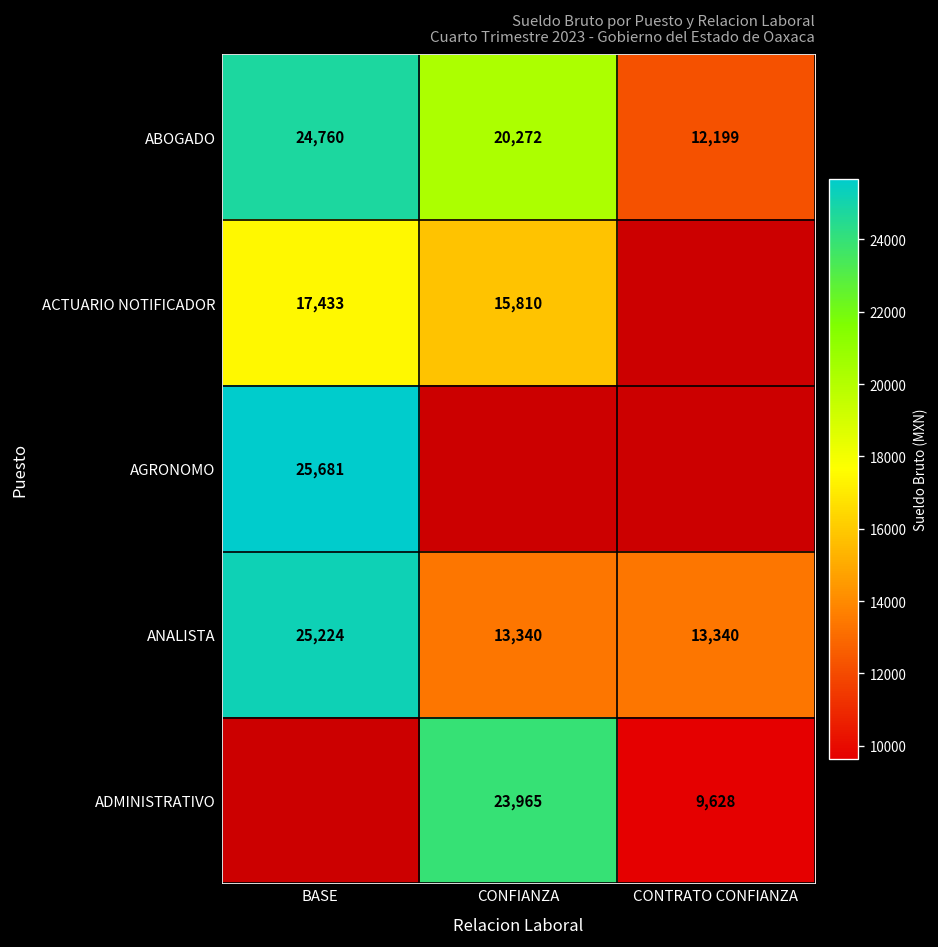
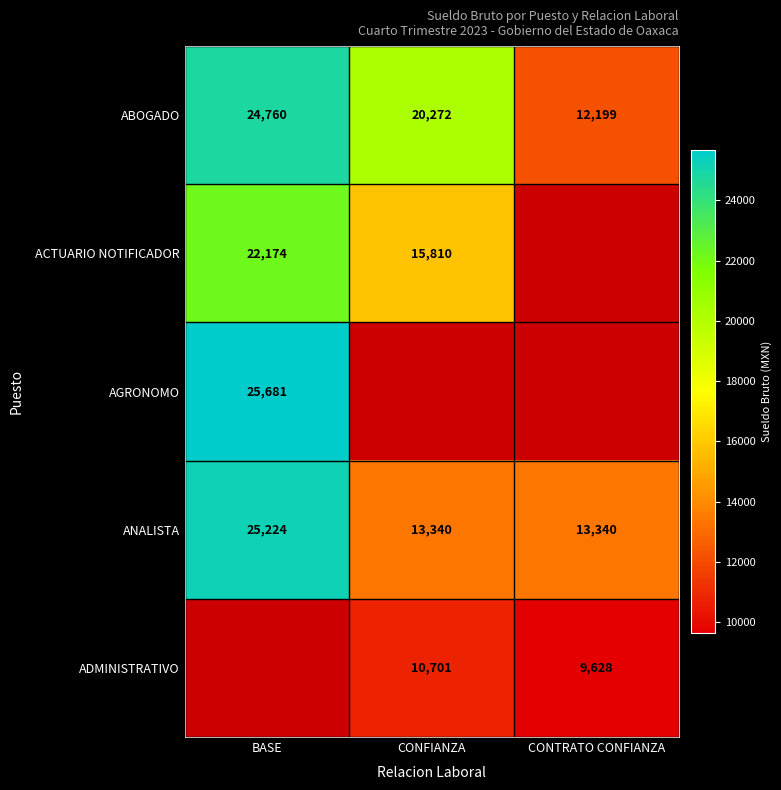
  {
    "ABOGADO": {
      "BASE": "24,760",
      "CONFIANZA": "20,272",
      "CONTRATO CONFIANZA": "12,199"
    },
    "ACTUARIO NOTIFICADOR": {
-     "BASE": "17,433",
+     "BASE": "22,174",
      "CONFIANZA": "15,810"
    },
    "AGRONOMO": {
      "BASE": "25,681"
    },
    "ANALISTA": {
      "BASE": "25,224",
      "CONFIANZA": "13,340",
      "CONTRATO CONFIANZA": "13,340"
    },
    "ADMINISTRATIVO": {
-     "CONFIANZA": "23,965",
+     "CONFIANZA": "10,701",
      "CONTRATO CONFIANZA": "9,628"
    }
  }
